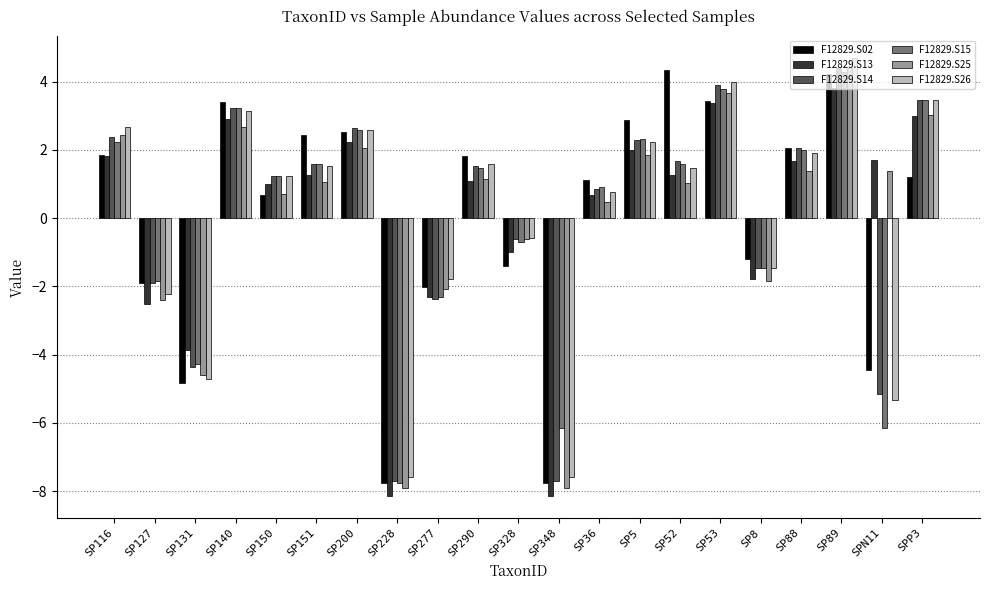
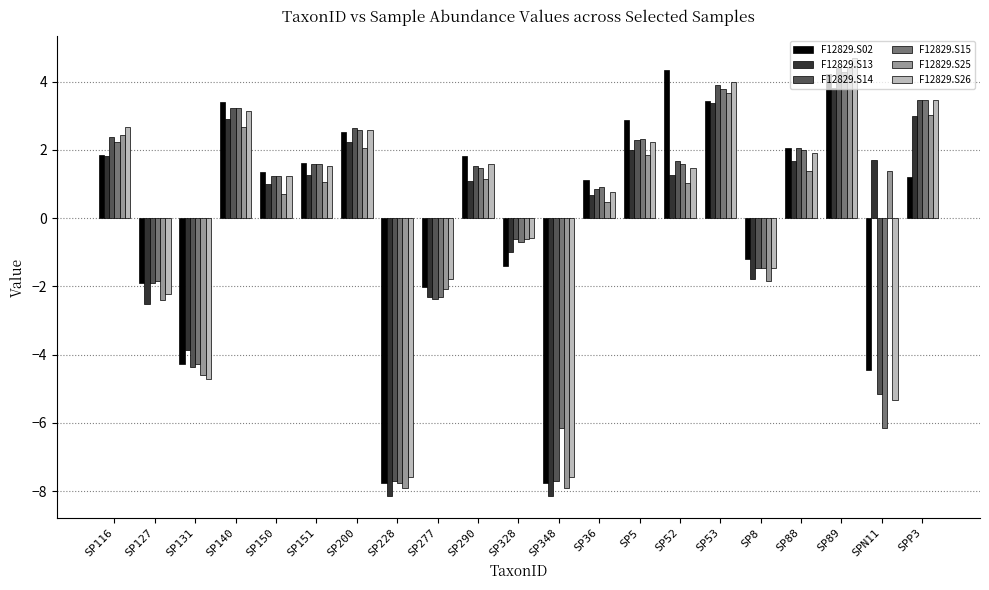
  {
    "F12829.S02": {
      "SP116": 1.9,
      "SP127": -1.9,
-     "SP131": -4.8,
+     "SP131": -4.3,
      "SP140": 3.4,
-     "SP150": 0.7,
-     "SP151": 2.5,
+     "SP150": 1.3,
+     "SP151": 1.6,
      "SP200": 2.5,
      "SP228": -7.8,
      "SP277": -2.0,
      "SP290": 1.8,
      "SP328": -1.4,
      "SP348": -7.8,
      "SP36": 1.1,
      "SP5": 2.9,
      "SP52": 4.3,
      "SP53": 3.4,
      "SP8": -1.2,
      "SP88": 2.1,
      "SPN11": -4.4,
      "SPP3": 1.2
    }
  }
